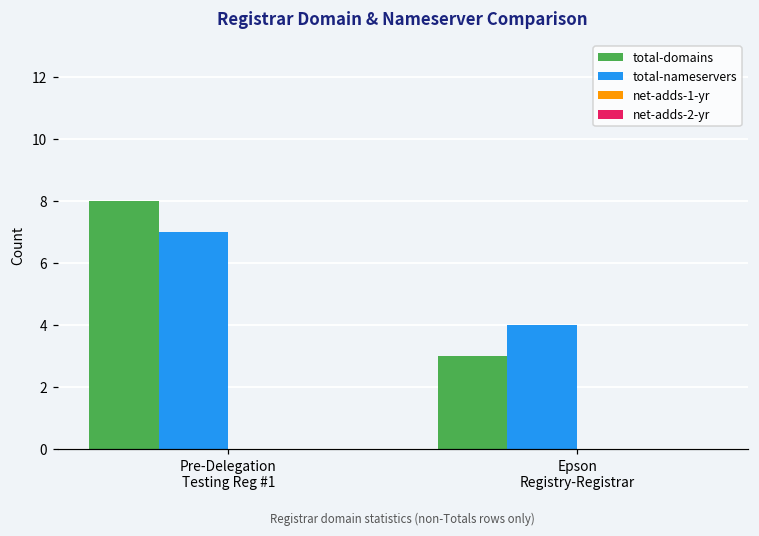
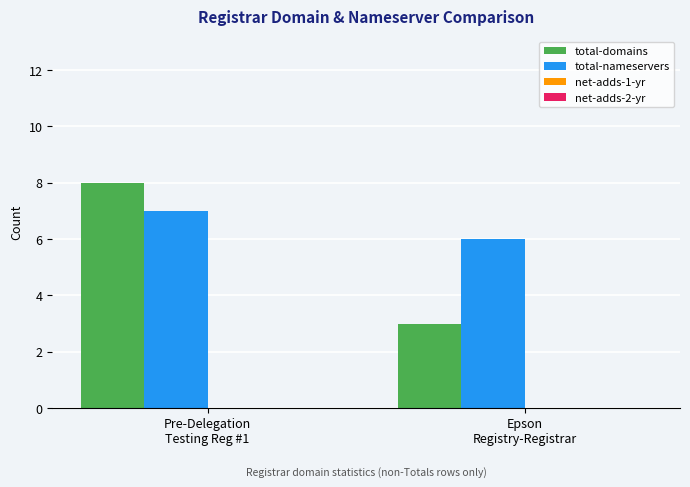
  {
    "total-domains": {
      "Pre-Delegation Testing Reg #1": 8,
      "Epson Registry-Registrar": 3
    },
    "total-nameservers": {
      "Pre-Delegation Testing Reg #1": 7,
-     "Epson Registry-Registrar": 4
+     "Epson Registry-Registrar": 6
    },
    "net-adds-1-yr": {
      "Pre-Delegation Testing Reg #1": 0,
      "Epson Registry-Registrar": 0
    },
    "net-adds-2-yr": {
      "Pre-Delegation Testing Reg #1": 0,
      "Epson Registry-Registrar": 0
    }
  }
